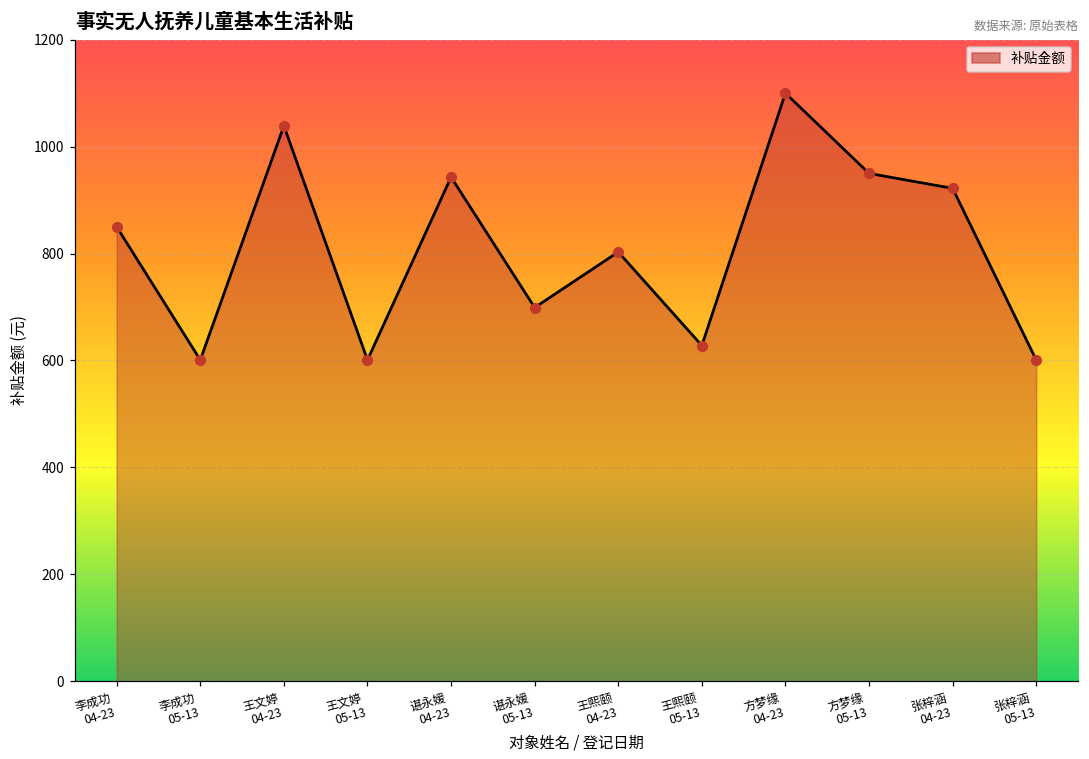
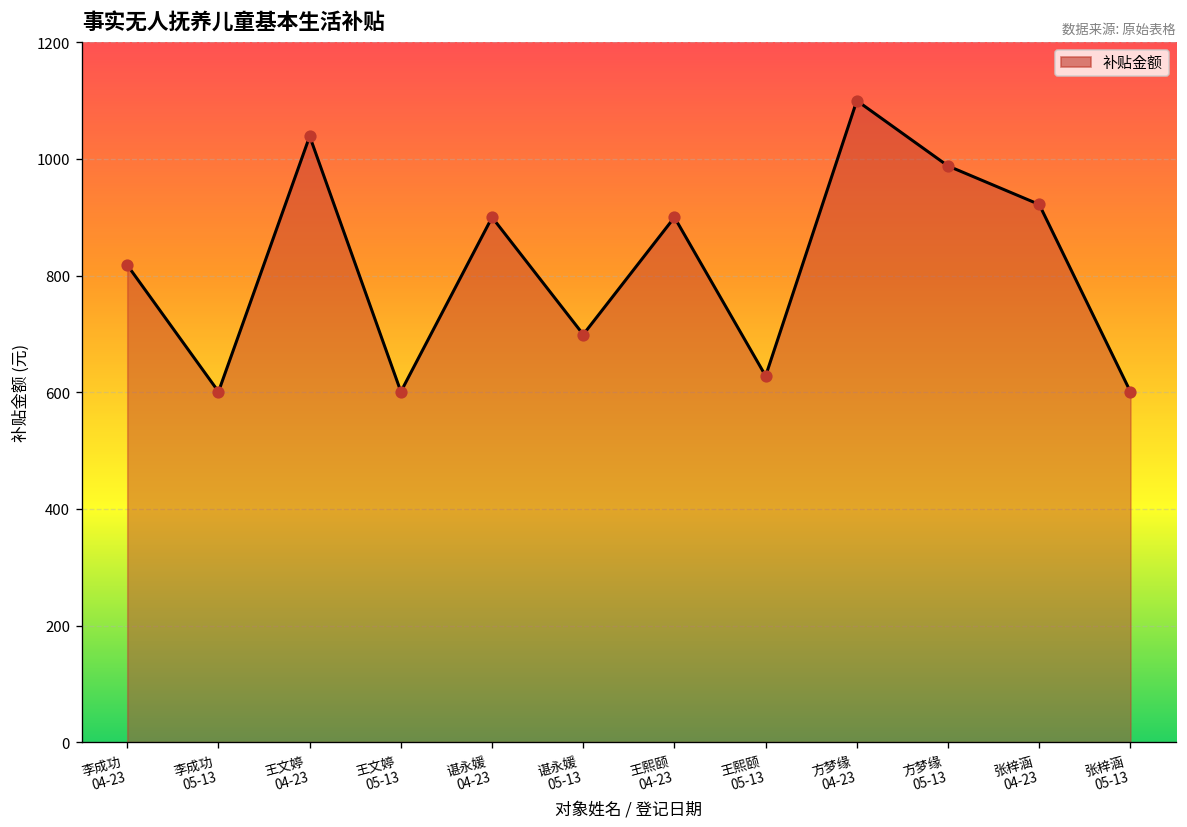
  {
-   "李成功 04-23": 850,
+   "李成功 04-23": 820,
    "李成功 05-13": 600,
    "王文婷 04-23": 1040,
    "王文婷 05-13": 600,
-   "谌永媛 04-23": 940,
+   "谌永媛 04-23": 900,
    "谌永媛 05-13": 700,
-   "王熙颐 04-23": 800,
+   "王熙颐 04-23": 900,
    "王熙颐 05-13": 630,
    "方梦缘 04-23": 1100,
-   "方梦缘 05-13": 950,
+   "方梦缘 05-13": 990,
    "张梓涵 04-23": 920,
    "张梓涵 05-13": 600
  }
